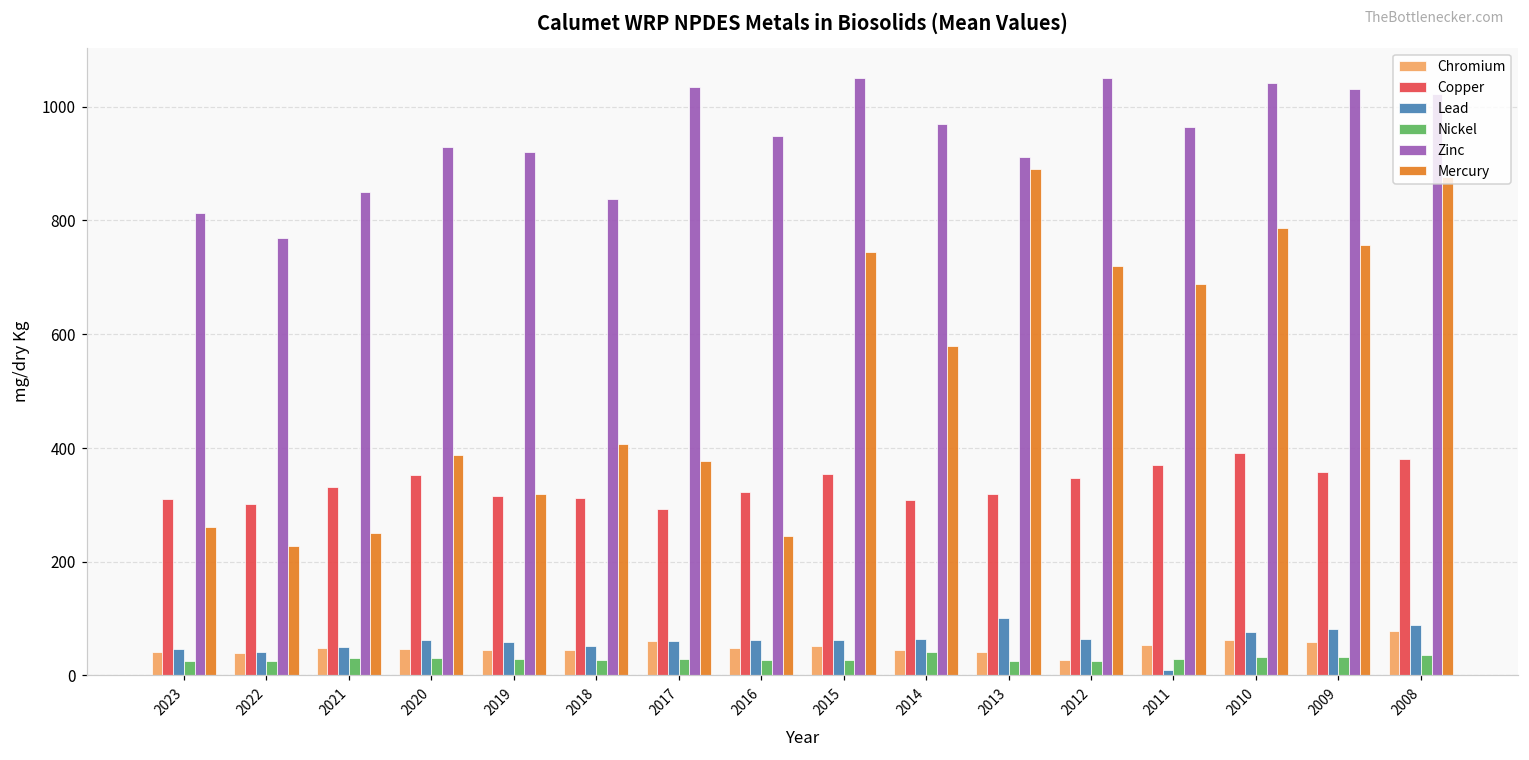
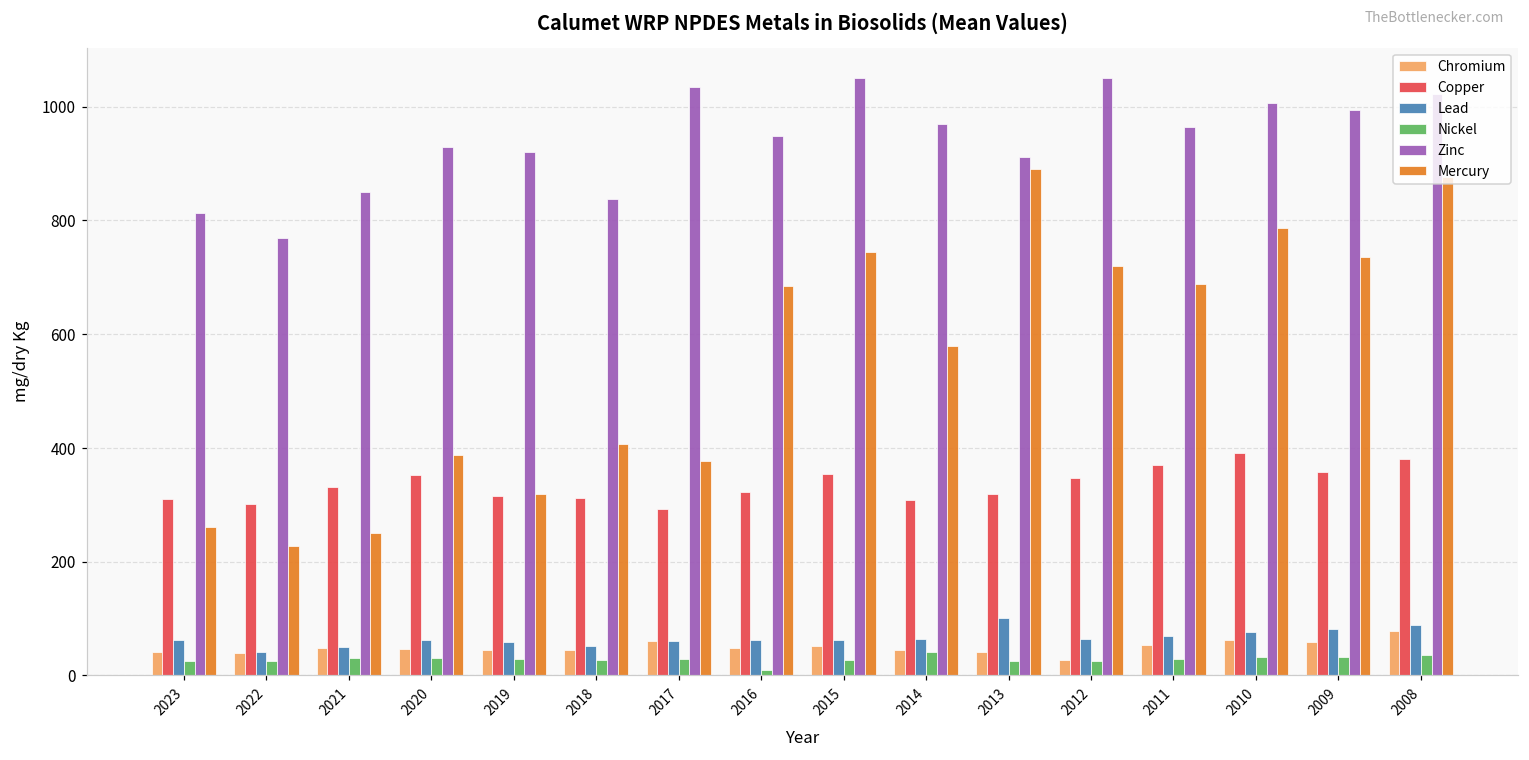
  {
    "Chromium": {
      "2023": 40,
      "2022": 40,
      "2021": 50,
      "2020": 50,
      "2019": 40,
      "2018": 50,
      "2017": 60,
      "2016": 50,
      "2015": 50,
      "2014": 40,
      "2013": 40,
      "2012": 30,
      "2011": 50,
      "2010": 60,
      "2009": 60,
      "2008": 80
    },
    "Copper": {
      "2023": 310,
      "2022": 300,
      "2021": 330,
      "2020": 350,
      "2019": 320,
      "2018": 310,
      "2017": 290,
      "2016": 320,
      "2015": 360,
      "2014": 310,
      "2013": 320,
      "2012": 350,
      "2011": 370,
      "2010": 390,
      "2009": 360,
      "2008": 380
    },
    "Lead": {
-     "2023": 50,
+     "2023": 60,
      "2022": 40,
      "2021": 50,
      "2020": 60,
      "2019": 60,
      "2018": 50,
      "2017": 60,
      "2016": 60,
      "2015": 60,
      "2014": 70,
      "2013": 100,
      "2012": 70,
-     "2011": 10,
+     "2011": 70,
      "2010": 80,
      "2009": 80,
      "2008": 90
    },
    "Nickel": {
      "2023": 30,
      "2022": 30,
      "2021": 30,
      "2020": 30,
      "2019": 30,
      "2018": 30,
      "2017": 30,
-     "2016": 30,
+     "2016": 10,
      "2015": 30,
      "2014": 40,
      "2013": 30,
      "2012": 30,
      "2011": 30,
      "2010": 30,
      "2009": 30,
      "2008": 40
    },
    "Zinc": {
      "2023": 810,
      "2022": 770,
      "2021": 850,
      "2020": 930,
      "2019": 920,
      "2018": 840,
      "2017": 1030,
      "2016": 950,
      "2015": 1050,
      "2014": 970,
      "2013": 910,
      "2012": 1050,
      "2011": 970,
-     "2010": 1040,
-     "2009": 1030
+     "2010": 1010,
+     "2009": 990
    },
    "Mercury": {
      "2023": 260,
      "2022": 230,
      "2021": 250,
      "2020": 390,
      "2019": 320,
      "2018": 410,
      "2017": 380,
-     "2016": 250,
+     "2016": 690,
      "2015": 750,
      "2014": 580,
      "2013": 890,
      "2012": 720,
      "2011": 690,
      "2010": 790,
-     "2009": 760
+     "2009": 740
    }
  }
